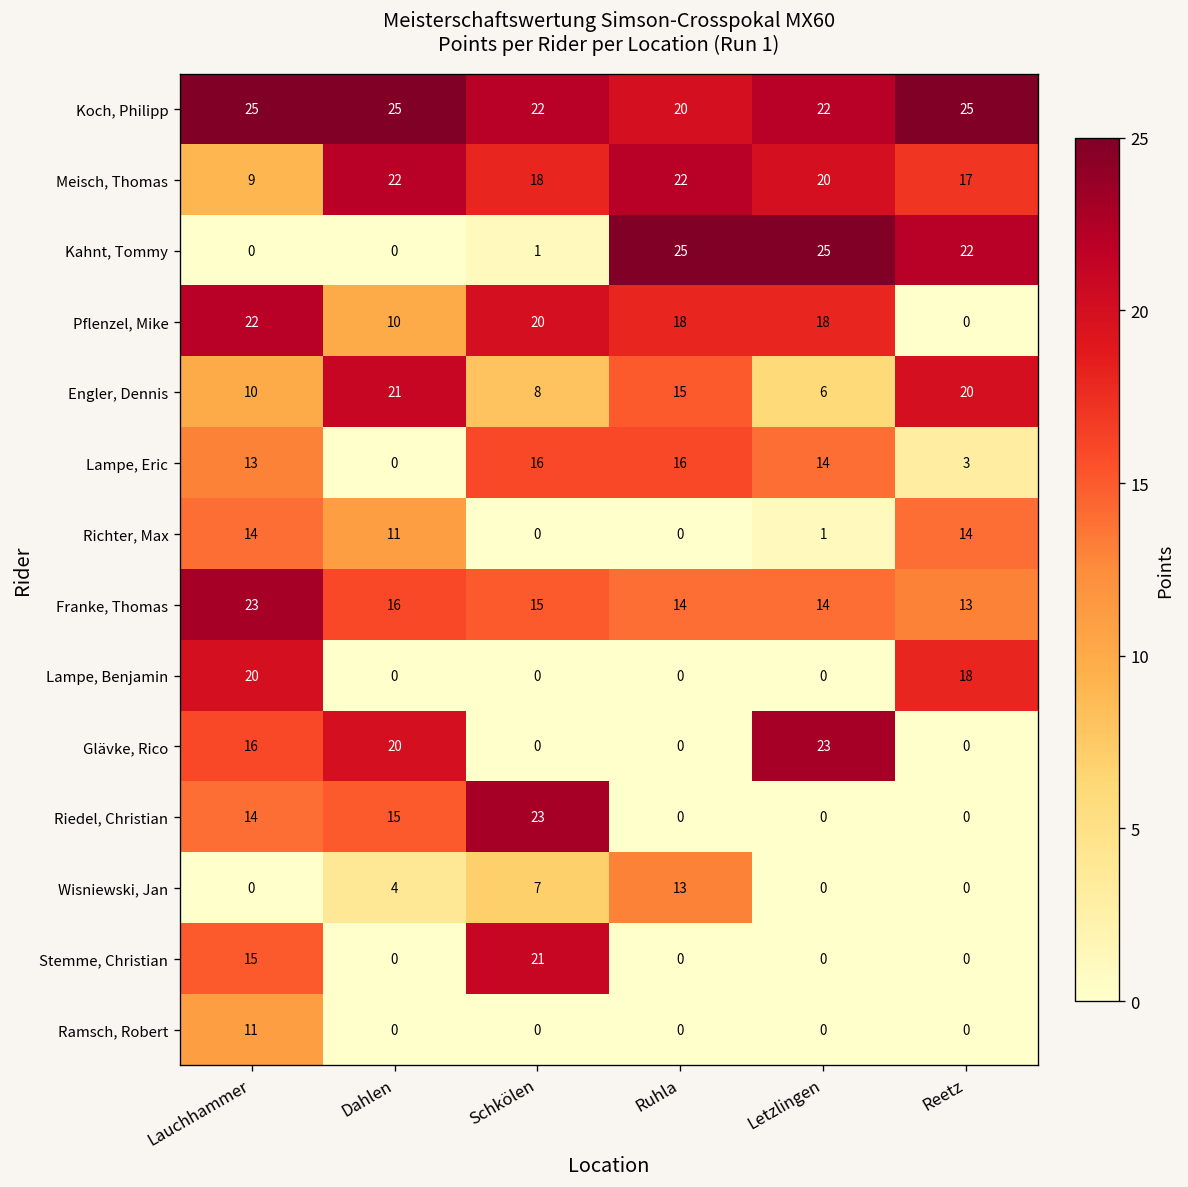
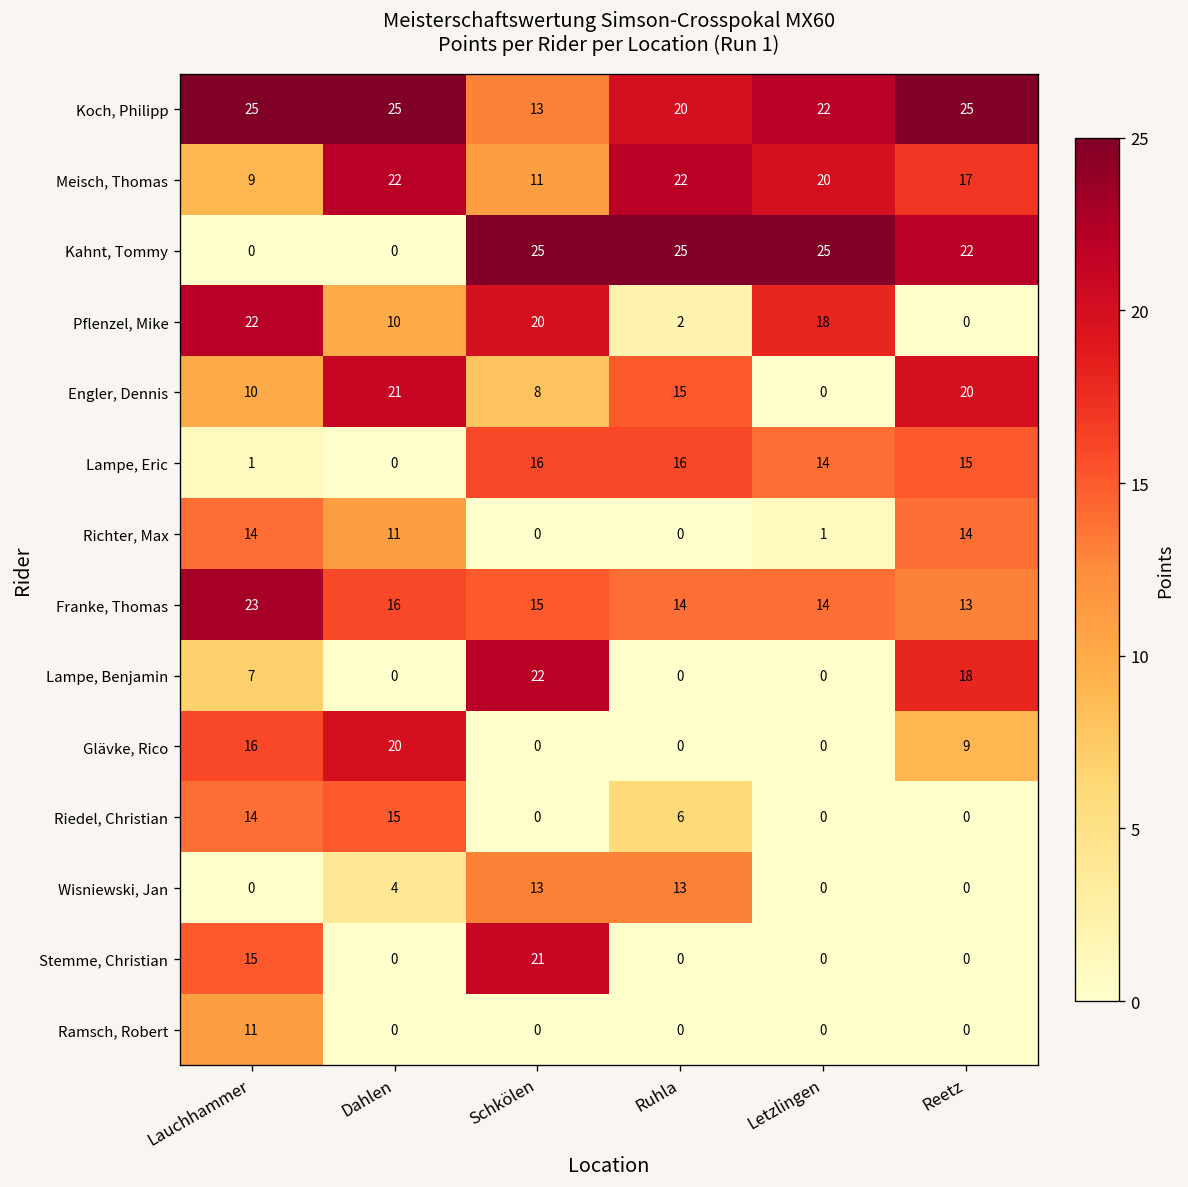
  {
    "Koch, Philipp": {
      "Lauchhammer": 25,
      "Dahlen": 25,
-     "Schkölen": 22,
+     "Schkölen": 13,
      "Ruhla": 20,
      "Letzlingen": 22,
      "Reetz": 25
    },
    "Meisch, Thomas": {
      "Lauchhammer": 9,
      "Dahlen": 22,
-     "Schkölen": 18,
+     "Schkölen": 11,
      "Ruhla": 22,
      "Letzlingen": 20,
      "Reetz": 17
    },
    "Kahnt, Tommy": {
      "Lauchhammer": 0,
      "Dahlen": 0,
-     "Schkölen": 1,
+     "Schkölen": 25,
      "Ruhla": 25,
      "Letzlingen": 25,
      "Reetz": 22
    },
    "Pflenzel, Mike": {
      "Lauchhammer": 22,
      "Dahlen": 10,
      "Schkölen": 20,
-     "Ruhla": 18,
+     "Ruhla": 2,
      "Letzlingen": 18,
      "Reetz": 0
    },
    "Engler, Dennis": {
      "Lauchhammer": 10,
      "Dahlen": 21,
      "Schkölen": 8,
      "Ruhla": 15,
-     "Letzlingen": 6,
+     "Letzlingen": 0,
      "Reetz": 20
    },
    "Lampe, Eric": {
-     "Lauchhammer": 13,
+     "Lauchhammer": 1,
      "Dahlen": 0,
      "Schkölen": 16,
      "Ruhla": 16,
      "Letzlingen": 14,
-     "Reetz": 3
+     "Reetz": 15
    },
    "Richter, Max": {
      "Lauchhammer": 14,
      "Dahlen": 11,
      "Schkölen": 0,
      "Ruhla": 0,
      "Letzlingen": 1,
      "Reetz": 14
    },
    "Franke, Thomas": {
      "Lauchhammer": 23,
      "Dahlen": 16,
      "Schkölen": 15,
      "Ruhla": 14,
      "Letzlingen": 14,
      "Reetz": 13
    },
    "Lampe, Benjamin": {
-     "Lauchhammer": 20,
+     "Lauchhammer": 7,
      "Dahlen": 0,
-     "Schkölen": 0,
+     "Schkölen": 22,
      "Ruhla": 0,
      "Letzlingen": 0,
      "Reetz": 18
    },
    "Glävke, Rico": {
      "Lauchhammer": 16,
      "Dahlen": 20,
      "Schkölen": 0,
      "Ruhla": 0,
-     "Letzlingen": 23,
-     "Reetz": 0
+     "Letzlingen": 0,
+     "Reetz": 9
    },
    "Riedel, Christian": {
      "Lauchhammer": 14,
      "Dahlen": 15,
-     "Schkölen": 23,
-     "Ruhla": 0,
+     "Schkölen": 0,
+     "Ruhla": 6,
      "Letzlingen": 0,
      "Reetz": 0
    },
    "Wisniewski, Jan": {
      "Lauchhammer": 0,
      "Dahlen": 4,
-     "Schkölen": 7,
+     "Schkölen": 13,
      "Ruhla": 13,
      "Letzlingen": 0,
      "Reetz": 0
    },
    "Stemme, Christian": {
      "Lauchhammer": 15,
      "Dahlen": 0,
      "Schkölen": 21,
      "Ruhla": 0,
      "Letzlingen": 0,
      "Reetz": 0
    },
    "Ramsch, Robert": {
      "Lauchhammer": 11,
      "Dahlen": 0,
      "Schkölen": 0,
      "Ruhla": 0,
      "Letzlingen": 0,
      "Reetz": 0
    }
  }
